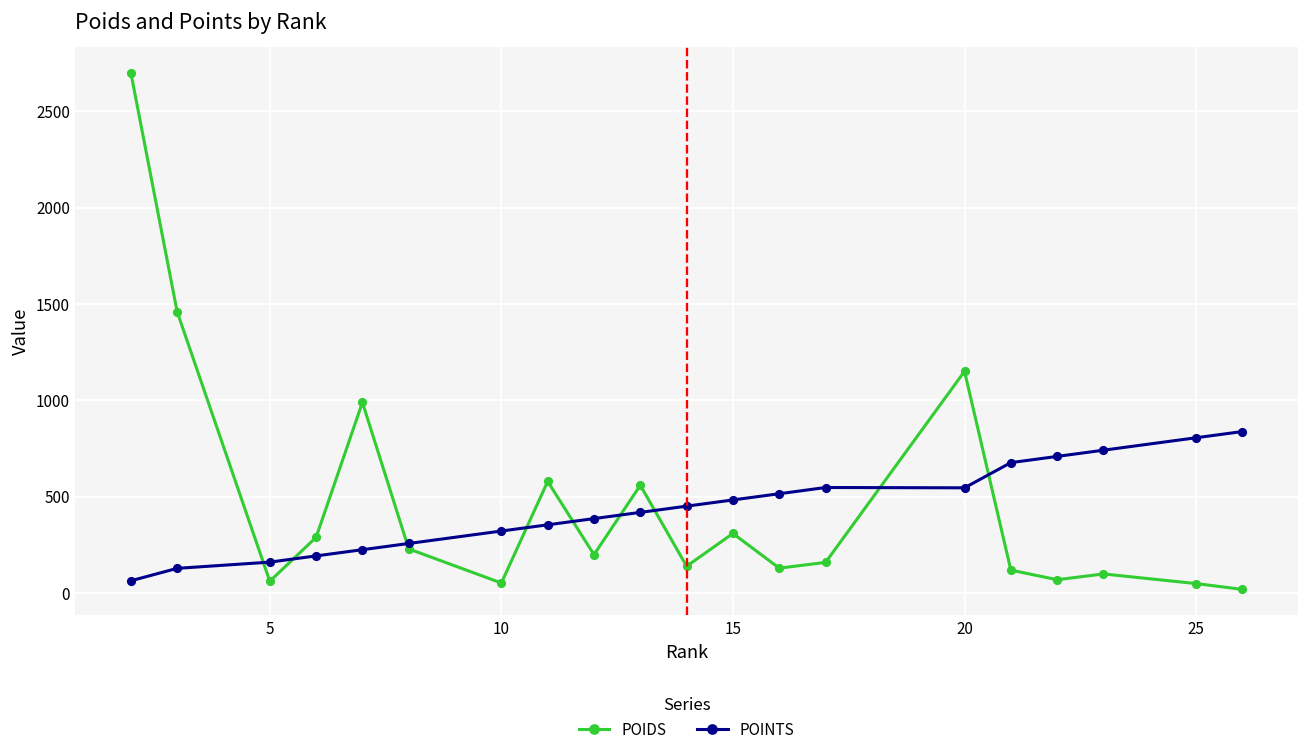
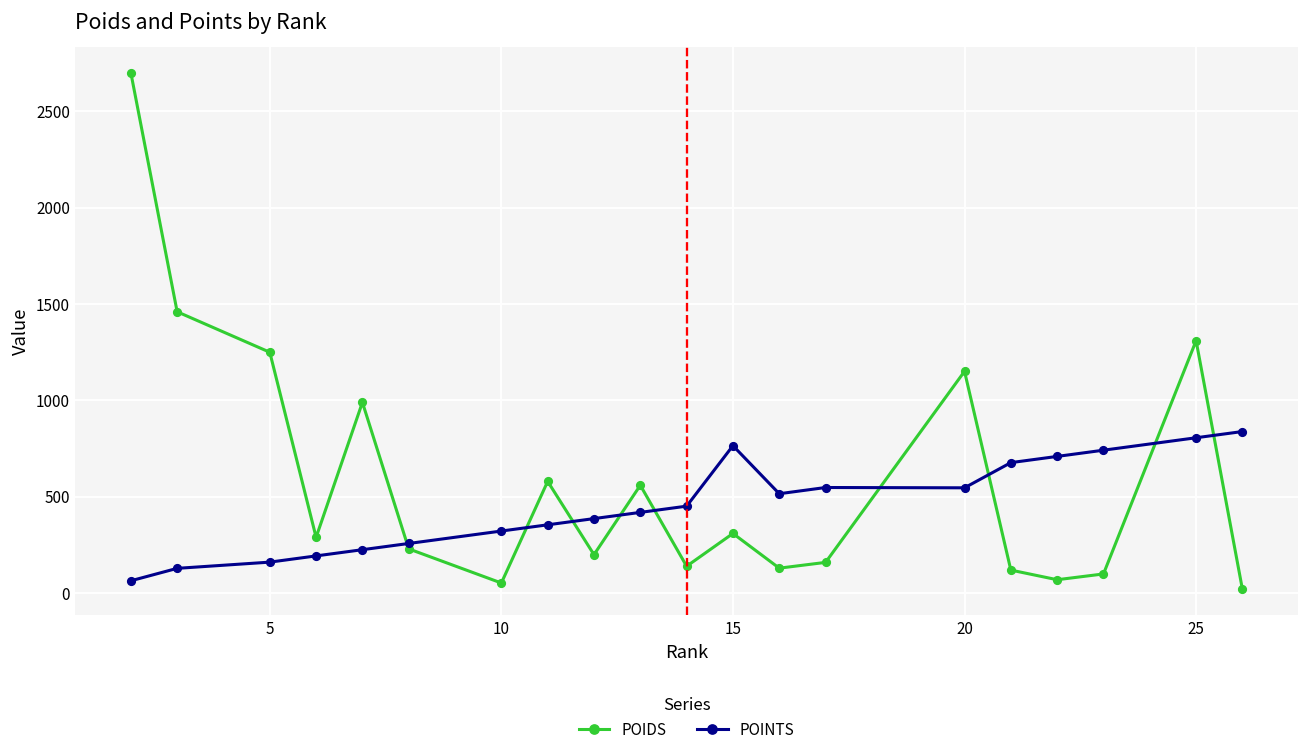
  {
    "POIDS": {
-     "5": 60,
+     "5": 1250,
      "10": 50,
      "15": 310,
      "20": 1150,
-     "25": 50
+     "25": 1310
    },
    "POINTS": {
      "5": 160,
      "10": 320,
-     "15": 480,
+     "15": 770,
      "20": 550,
      "25": 810
    }
  }
